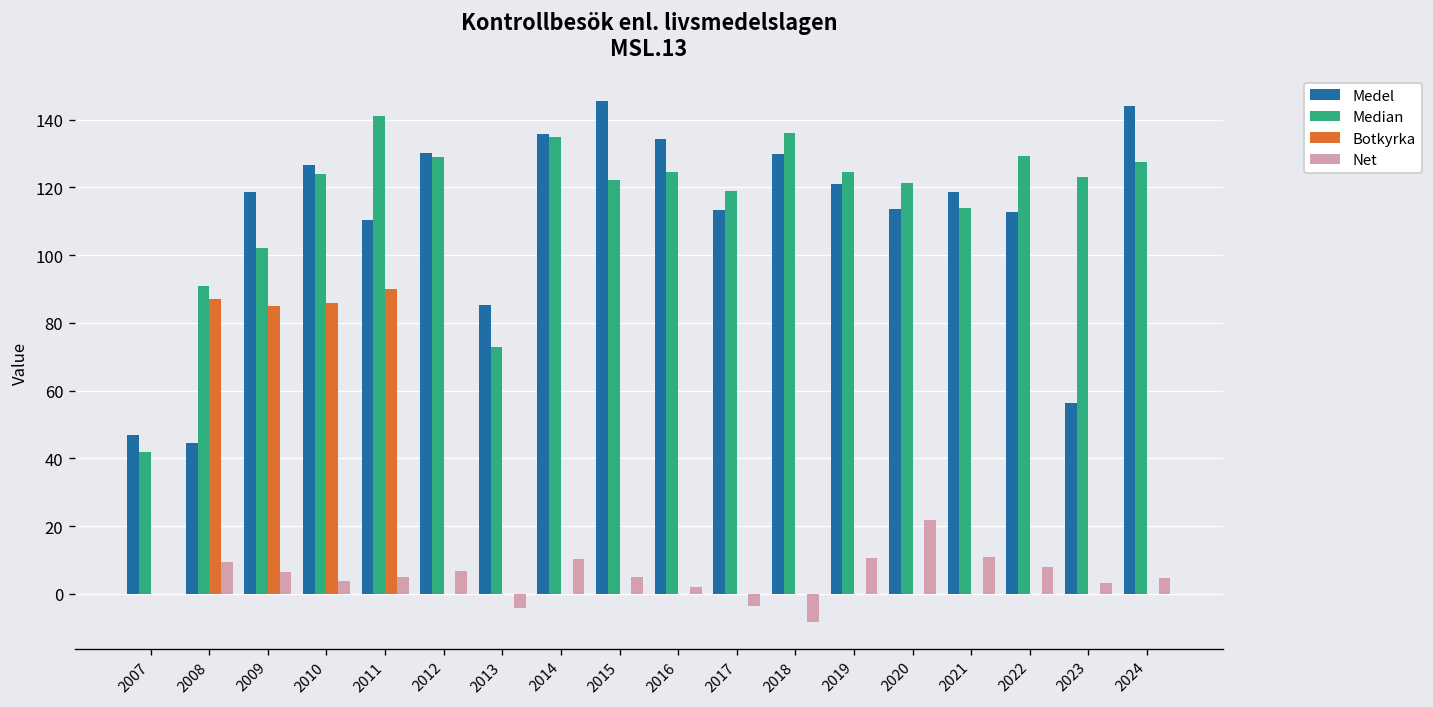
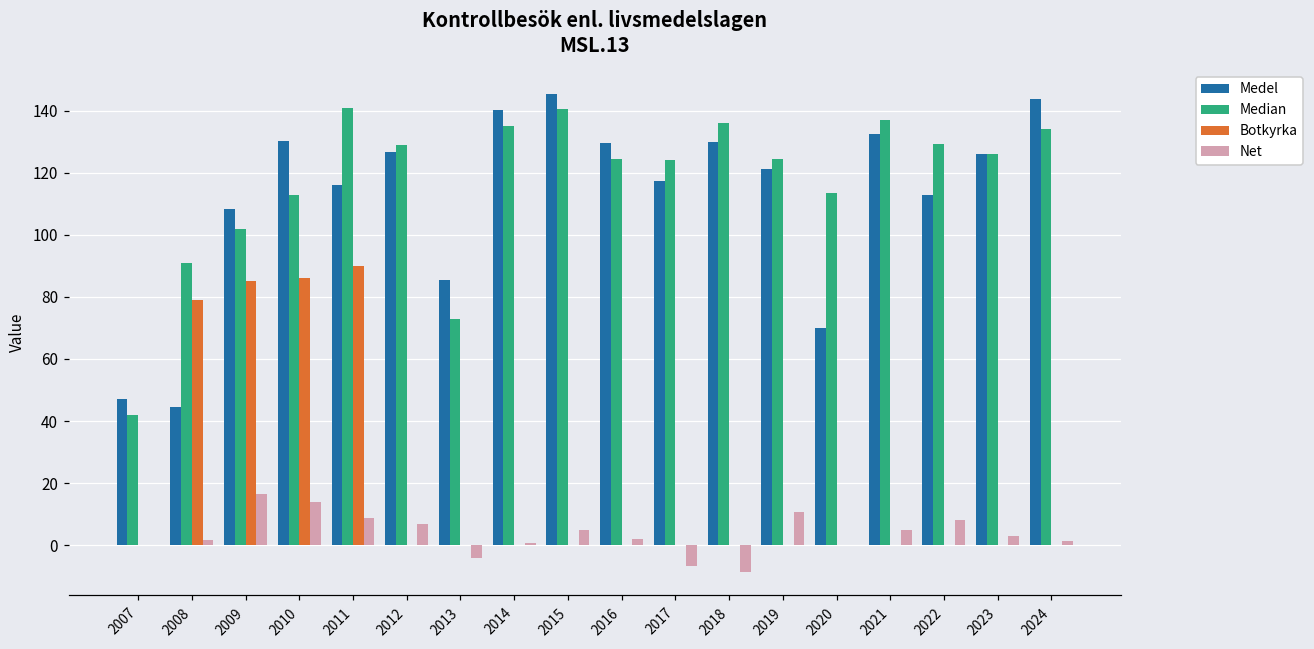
  {
    "Medel": {
      "2007": 47,
      "2008": 45,
-     "2009": 119,
-     "2010": 127,
-     "2011": 111,
-     "2012": 130,
+     "2009": 108,
+     "2010": 130,
+     "2011": 116,
+     "2012": 127,
      "2013": 85,
-     "2014": 136,
+     "2014": 140,
      "2015": 145,
-     "2016": 134,
-     "2017": 113,
+     "2016": 130,
+     "2017": 117,
      "2018": 130,
      "2019": 121,
-     "2020": 114,
-     "2021": 119,
+     "2020": 70,
+     "2021": 133,
      "2022": 113,
-     "2023": 56,
+     "2023": 126,
      "2024": 144
    },
    "Median": {
      "2007": 42,
      "2008": 91,
      "2009": 102,
-     "2010": 124,
+     "2010": 113,
      "2011": 141,
      "2012": 129,
      "2013": 73,
      "2014": 135,
-     "2015": 122,
+     "2015": 141,
      "2016": 125,
-     "2017": 119,
+     "2017": 124,
      "2018": 136,
      "2019": 125,
-     "2020": 121,
-     "2021": 114,
+     "2020": 114,
+     "2021": 137,
      "2022": 129,
-     "2023": 123,
-     "2024": 128
+     "2023": 126,
+     "2024": 134
    },
    "Botkyrka": {
      "2007": 0,
-     "2008": 87,
+     "2008": 79,
      "2009": 85,
      "2010": 86,
      "2011": 90,
      "2012": 0,
      "2013": 0,
      "2014": 0,
      "2015": 0,
      "2016": 0,
      "2017": 0,
      "2018": 0,
      "2019": 0,
      "2020": 0,
      "2021": 0,
      "2022": 0,
      "2023": 0,
      "2024": 0
    },
    "Net": {
      "2007": 0,
-     "2008": 9,
-     "2009": 6,
-     "2010": 4,
-     "2011": 5,
+     "2008": 2,
+     "2009": 16,
+     "2010": 14,
+     "2011": 9,
      "2012": 7,
      "2013": -4,
-     "2014": 10,
+     "2014": 1,
      "2015": 5,
      "2016": 2,
-     "2017": -4,
+     "2017": -7,
      "2018": -9,
      "2019": 11,
-     "2020": 22,
-     "2021": 11,
+     "2020": 0,
+     "2021": 5,
      "2022": 8,
      "2023": 3,
-     "2024": 5
+     "2024": 1
    }
  }
